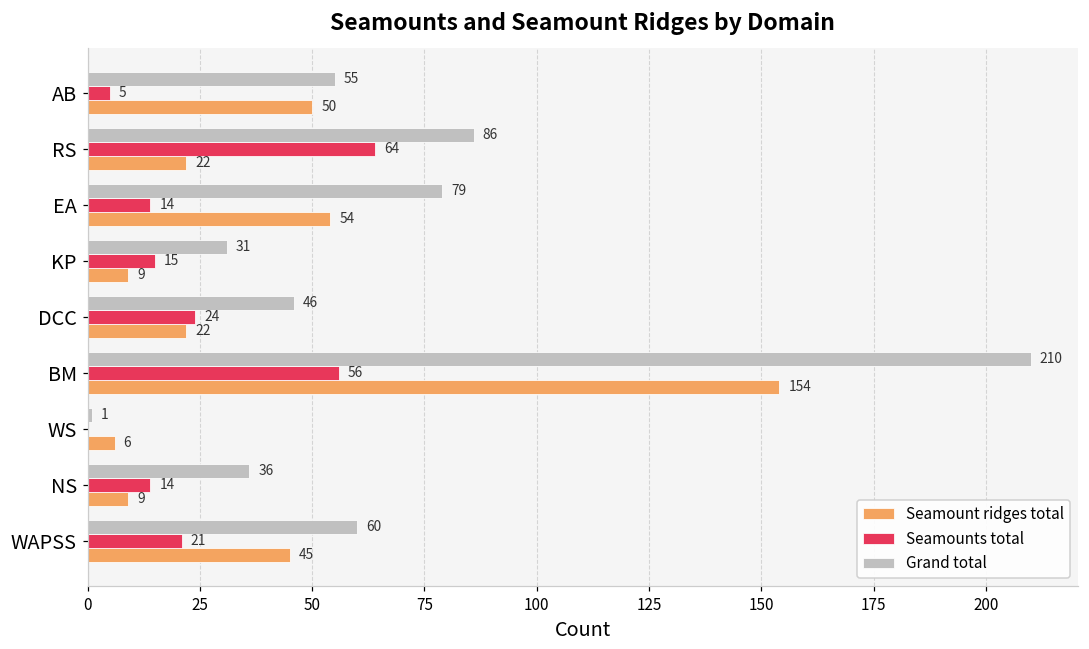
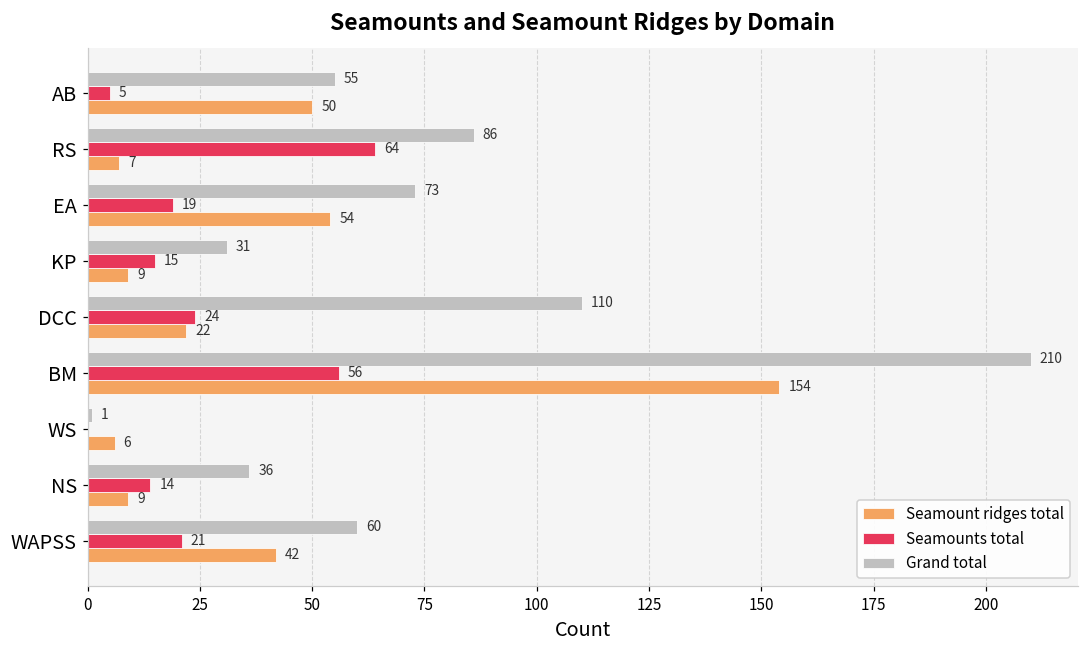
  {
    "Seamount ridges total": {
      "AB": 50,
-     "RS": 22,
+     "RS": 7,
      "EA": 54,
      "KP": 9,
      "DCC": 22,
      "BM": 154,
      "WS": 6,
      "NS": 9,
-     "WAPSS": 45
+     "WAPSS": 42
    },
    "Seamounts total": {
      "AB": 5,
      "RS": 64,
-     "EA": 14,
+     "EA": 19,
      "KP": 15,
      "DCC": 24,
      "BM": 56,
      "NS": 14,
      "WAPSS": 21
    },
    "Grand total": {
      "AB": 55,
      "RS": 86,
-     "EA": 79,
+     "EA": 73,
      "KP": 31,
-     "DCC": 46,
+     "DCC": 110,
      "BM": 210,
      "WS": 1,
      "NS": 36,
      "WAPSS": 60
    }
  }
